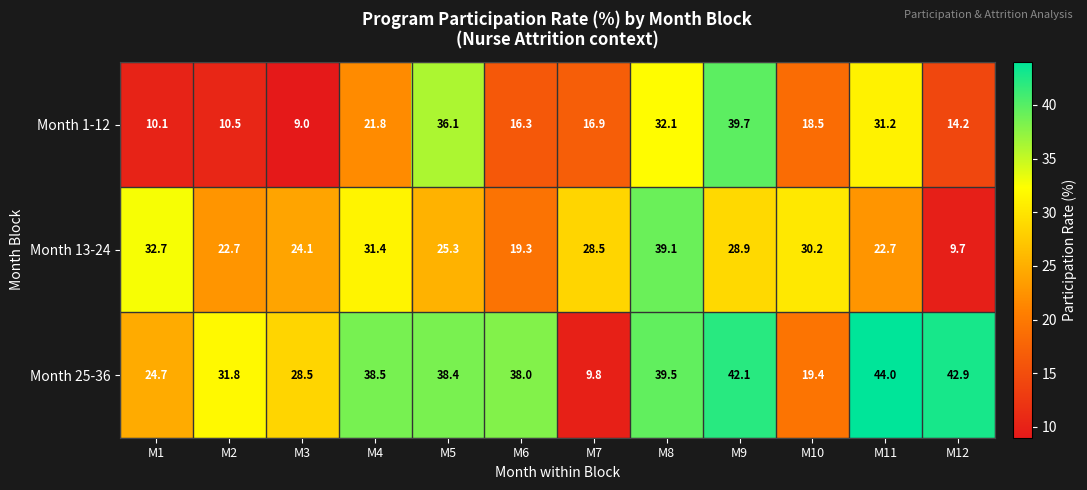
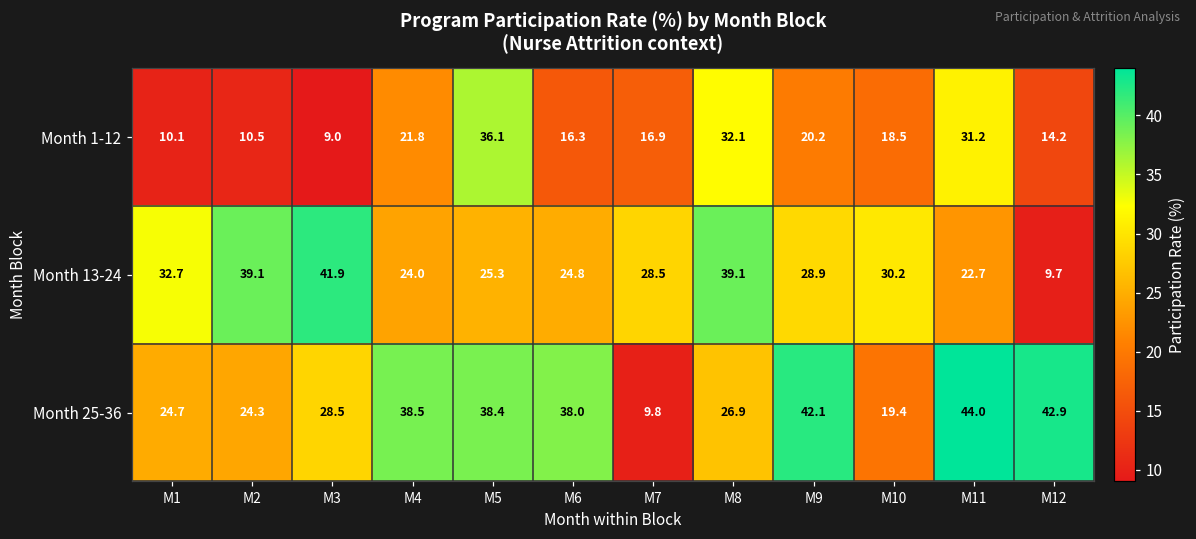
  {
    "Month 1-12": {
      "M1": 10.1,
      "M2": 10.5,
      "M3": 9.0,
      "M4": 21.8,
      "M5": 36.1,
      "M6": 16.3,
      "M7": 16.9,
      "M8": 32.1,
-     "M9": 39.7,
+     "M9": 20.2,
      "M10": 18.5,
      "M11": 31.2,
      "M12": 14.2
    },
    "Month 13-24": {
      "M1": 32.7,
-     "M2": 22.7,
-     "M3": 24.1,
-     "M4": 31.4,
+     "M2": 39.1,
+     "M3": 41.9,
+     "M4": 24.0,
      "M5": 25.3,
-     "M6": 19.3,
+     "M6": 24.8,
      "M7": 28.5,
      "M8": 39.1,
      "M9": 28.9,
      "M10": 30.2,
      "M11": 22.7,
      "M12": 9.7
    },
    "Month 25-36": {
      "M1": 24.7,
-     "M2": 31.8,
+     "M2": 24.3,
      "M3": 28.5,
      "M4": 38.5,
      "M5": 38.4,
      "M6": 38.0,
      "M7": 9.8,
-     "M8": 39.5,
+     "M8": 26.9,
      "M9": 42.1,
      "M10": 19.4,
      "M11": 44.0,
      "M12": 42.9
    }
  }
